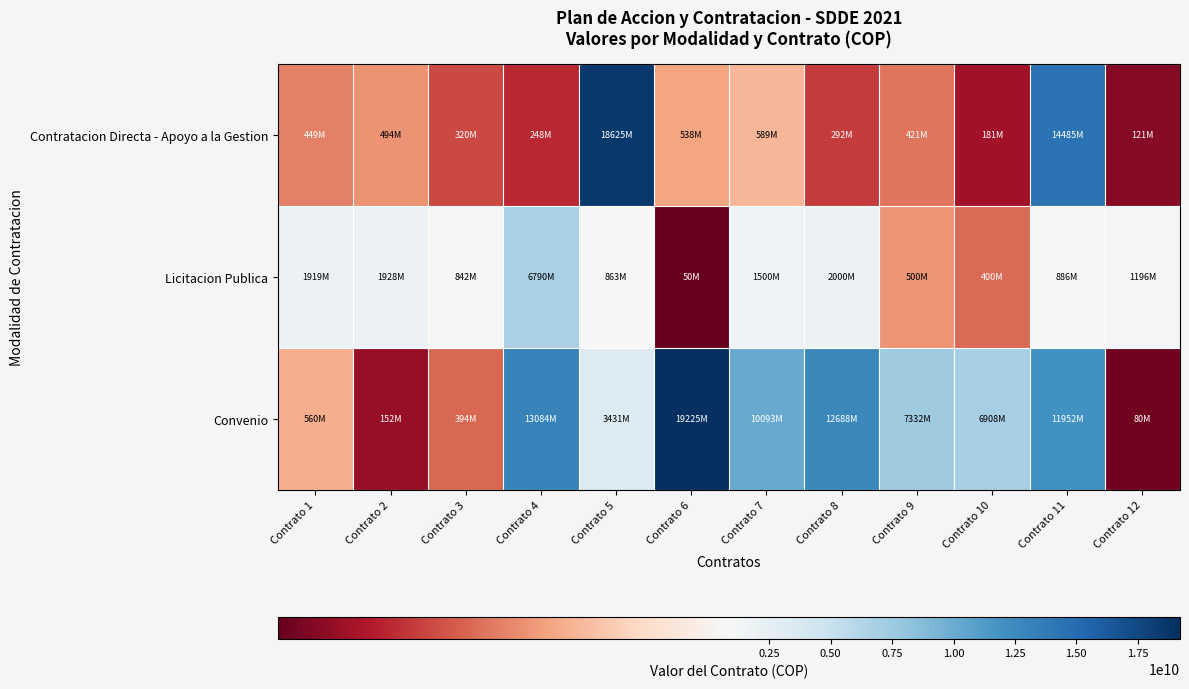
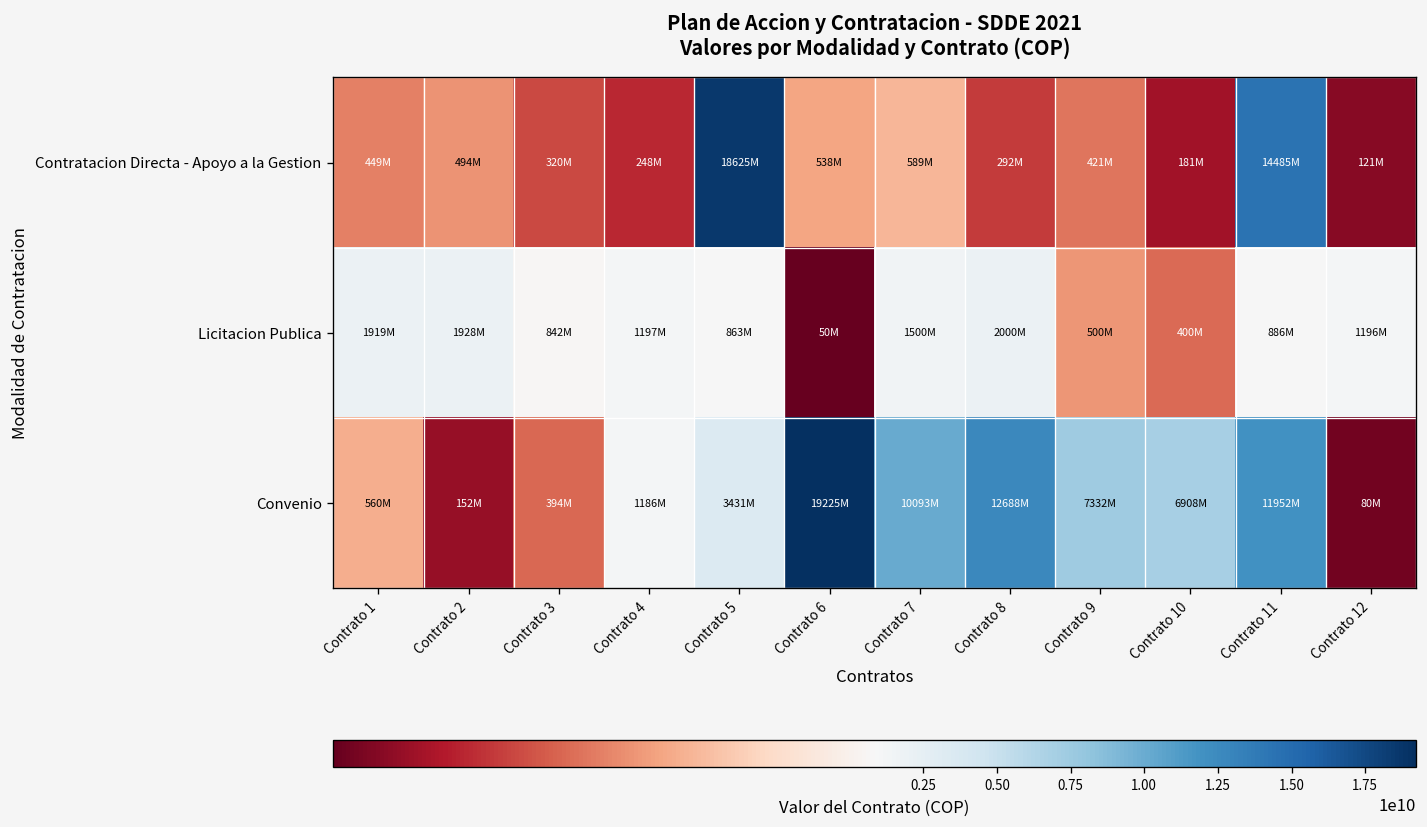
  {
    "Contratacion Directa - Apoyo a la Gestion": {
      "Contrato 1": "449M",
      "Contrato 2": "494M",
      "Contrato 3": "320M",
      "Contrato 4": "248M",
      "Contrato 5": "18625M",
      "Contrato 6": "538M",
      "Contrato 7": "589M",
      "Contrato 8": "292M",
      "Contrato 9": "421M",
      "Contrato 10": "181M",
      "Contrato 11": "14485M",
      "Contrato 12": "121M"
    },
    "Licitacion Publica": {
      "Contrato 1": "1919M",
      "Contrato 2": "1928M",
      "Contrato 3": "842M",
-     "Contrato 4": "6790M",
+     "Contrato 4": "1197M",
      "Contrato 5": "863M",
      "Contrato 6": "50M",
      "Contrato 7": "1500M",
      "Contrato 8": "2000M",
      "Contrato 9": "500M",
      "Contrato 10": "400M",
      "Contrato 11": "886M",
      "Contrato 12": "1196M"
    },
    "Convenio": {
      "Contrato 1": "560M",
      "Contrato 2": "152M",
      "Contrato 3": "394M",
-     "Contrato 4": "13084M",
+     "Contrato 4": "1186M",
      "Contrato 5": "3431M",
      "Contrato 6": "19225M",
      "Contrato 7": "10093M",
      "Contrato 8": "12688M",
      "Contrato 9": "7332M",
      "Contrato 10": "6908M",
      "Contrato 11": "11952M",
      "Contrato 12": "80M"
    }
  }
